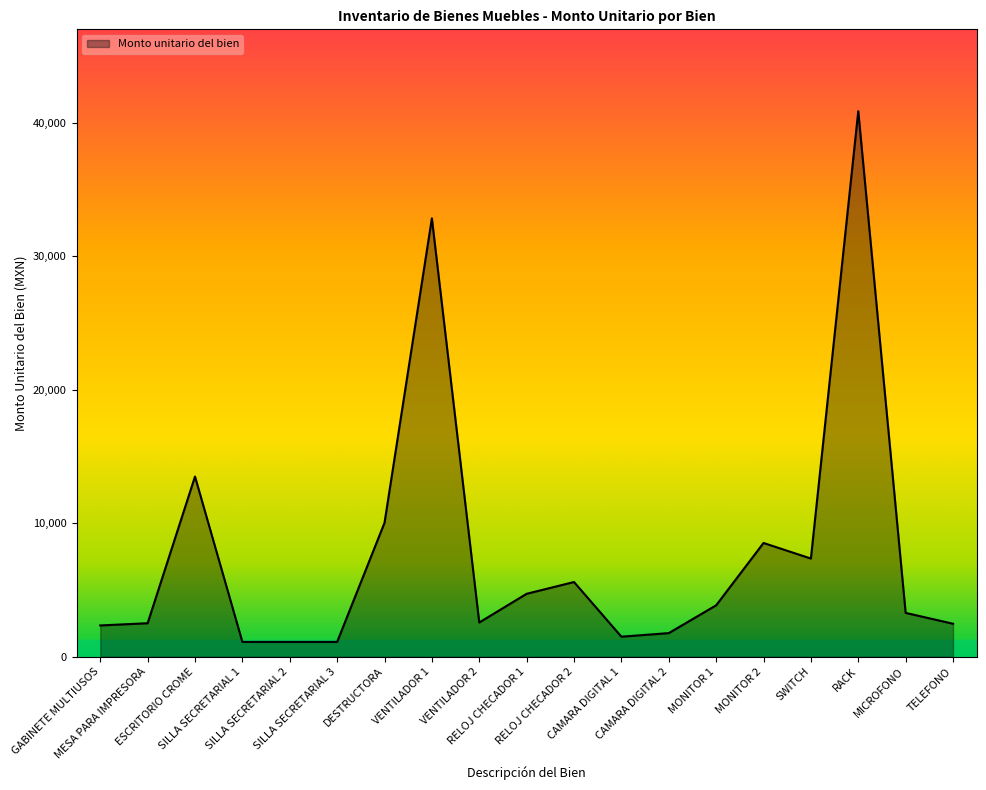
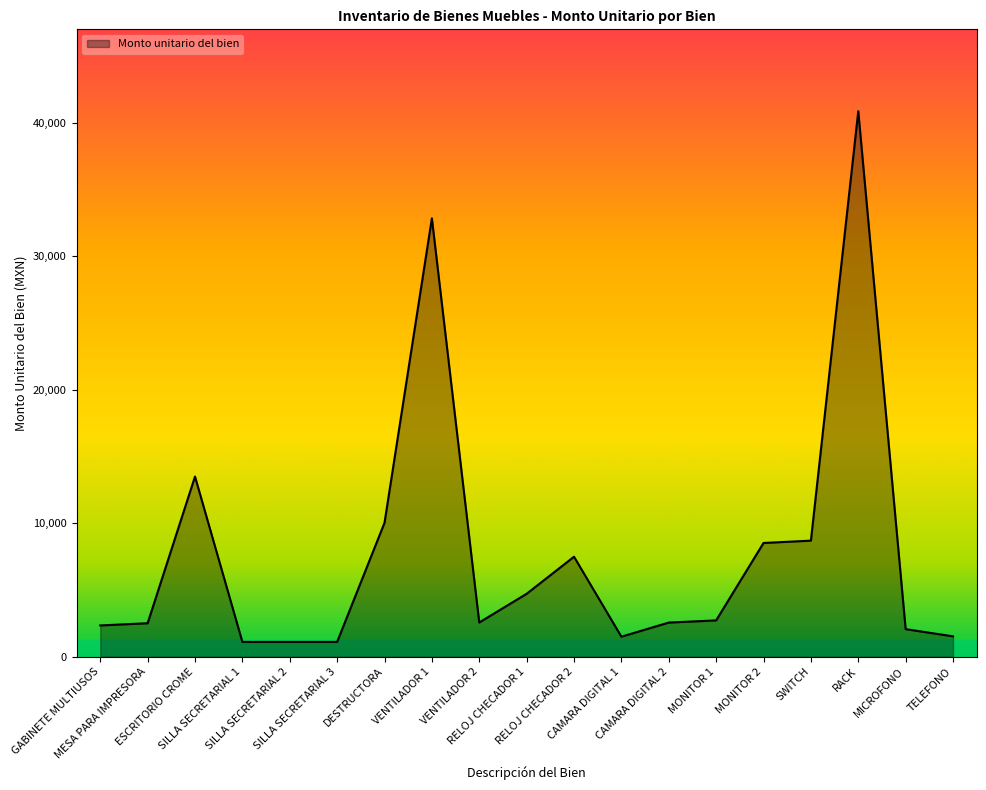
  {
    "GABINETE MULTIUSOS": "2,300",
    "MESA PARA IMPRESORA": "2,500",
    "ESCRITORIO CROME": "13,500",
    "DESTRUCTORA": "10,000",
    "VENTILADOR 1": "32,900",
    "VENTILADOR 2": "2,600",
    "RELOJ CHECADOR 1": "4,700",
-   "RELOJ CHECADOR 2": "5,600",
+   "RELOJ CHECADOR 2": "7,500",
    "CAMARA DIGITAL 1": "1,500",
-   "CAMARA DIGITAL 2": "1,800",
-   "MONITOR 1": "3,900",
+   "CAMARA DIGITAL 2": "2,600",
+   "MONITOR 1": "2,700",
    "MONITOR 2": "8,500",
-   "SWITCH": "7,400",
+   "SWITCH": "8,700",
    "RACK": "40,900",
-   "MICROFONO": "3,300",
-   "TELEFONO": "2,500"
+   "MICROFONO": "2,100",
+   "TELEFONO": "1,500"
  }
